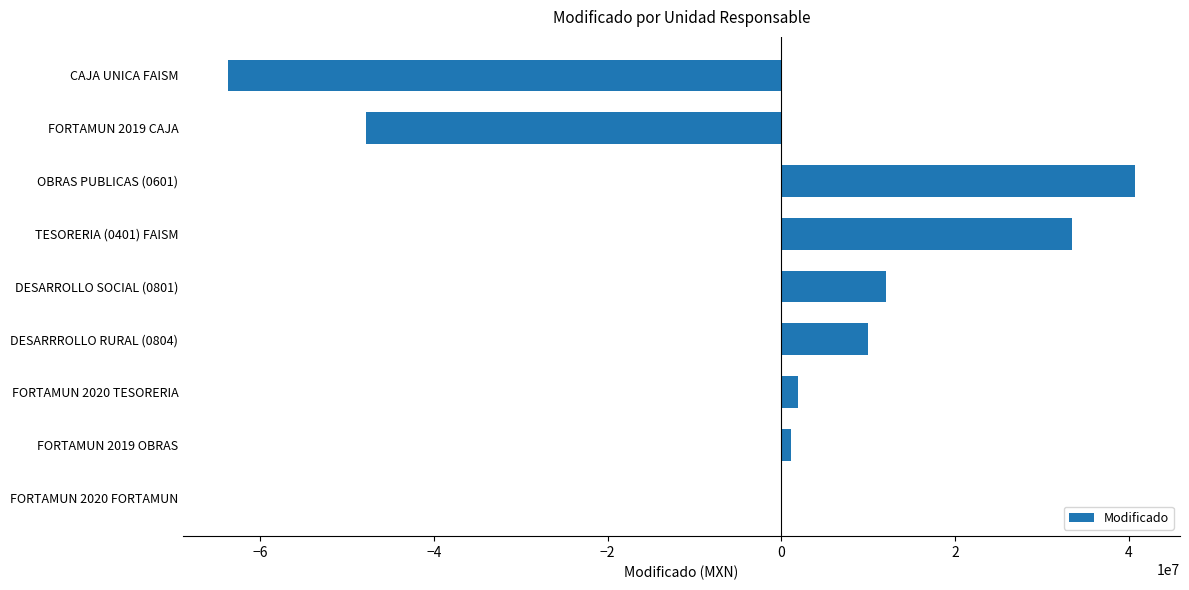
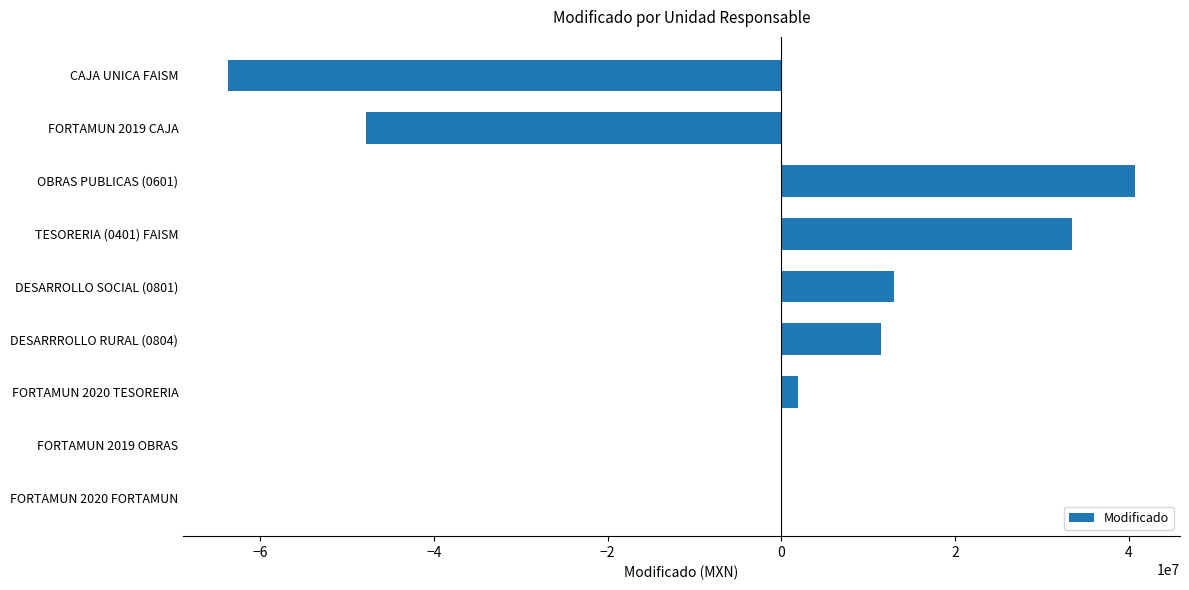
  {
    "CAJA UNICA FAISM": -64000000,
    "FORTAMUN 2019 CAJA": -48000000,
    "OBRAS PUBLICAS (0601)": 41000000,
    "TESORERIA (0401) FAISM": 33000000,
-   "DESARROLLO SOCIAL (0801)": 12000000,
-   "DESARRROLLO RURAL (0804)": 10000000,
+   "DESARROLLO SOCIAL (0801)": 13000000,
+   "DESARRROLLO RURAL (0804)": 11000000,
    "FORTAMUN 2020 TESORERIA": 2000000,
-   "FORTAMUN 2019 OBRAS": 1000000
+   "FORTAMUN 2019 OBRAS": 0
  }
